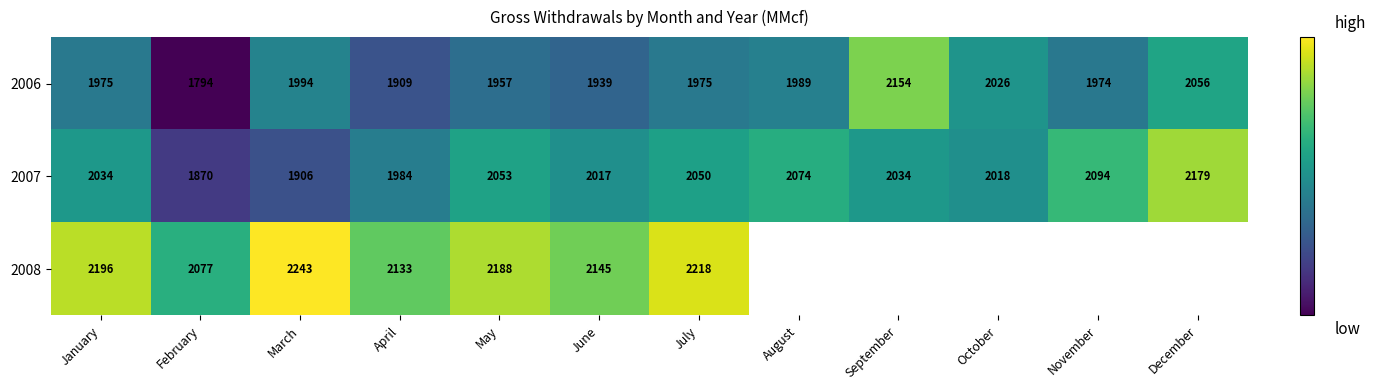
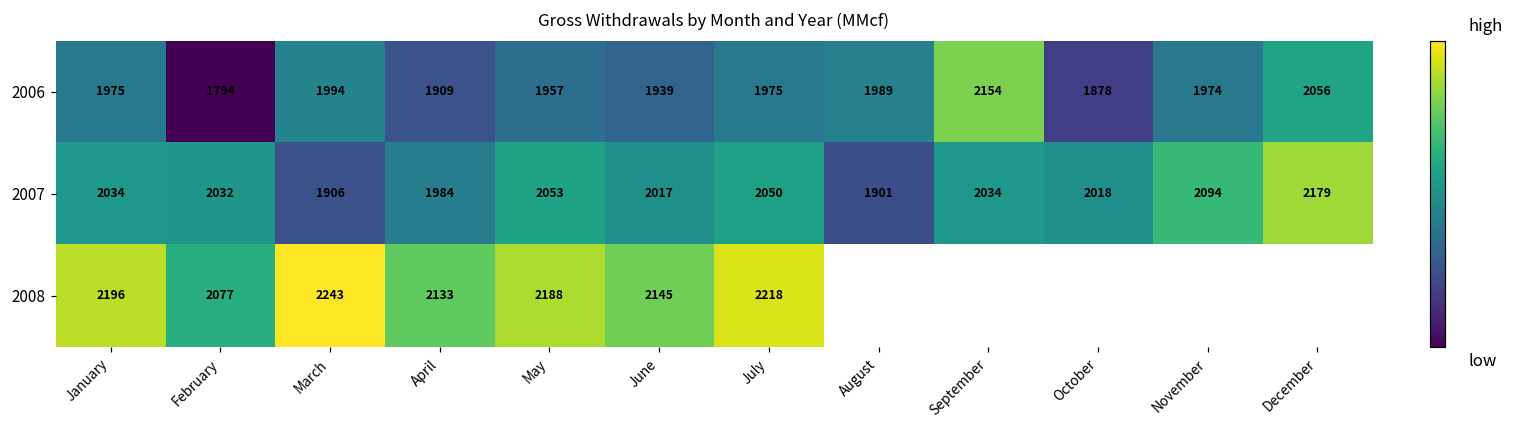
  {
    "2006": {
      "January": 1975,
      "February": 1794,
      "March": 1994,
      "April": 1909,
      "May": 1957,
      "June": 1939,
      "July": 1975,
      "August": 1989,
      "September": 2154,
-     "October": 2026,
+     "October": 1878,
      "November": 1974,
      "December": 2056
    },
    "2007": {
      "January": 2034,
-     "February": 1870,
+     "February": 2032,
      "March": 1906,
      "April": 1984,
      "May": 2053,
      "June": 2017,
      "July": 2050,
-     "August": 2074,
+     "August": 1901,
      "September": 2034,
      "October": 2018,
      "November": 2094,
      "December": 2179
    },
    "2008": {
      "January": 2196,
      "February": 2077,
      "March": 2243,
      "April": 2133,
      "May": 2188,
      "June": 2145,
      "July": 2218
    }
  }
